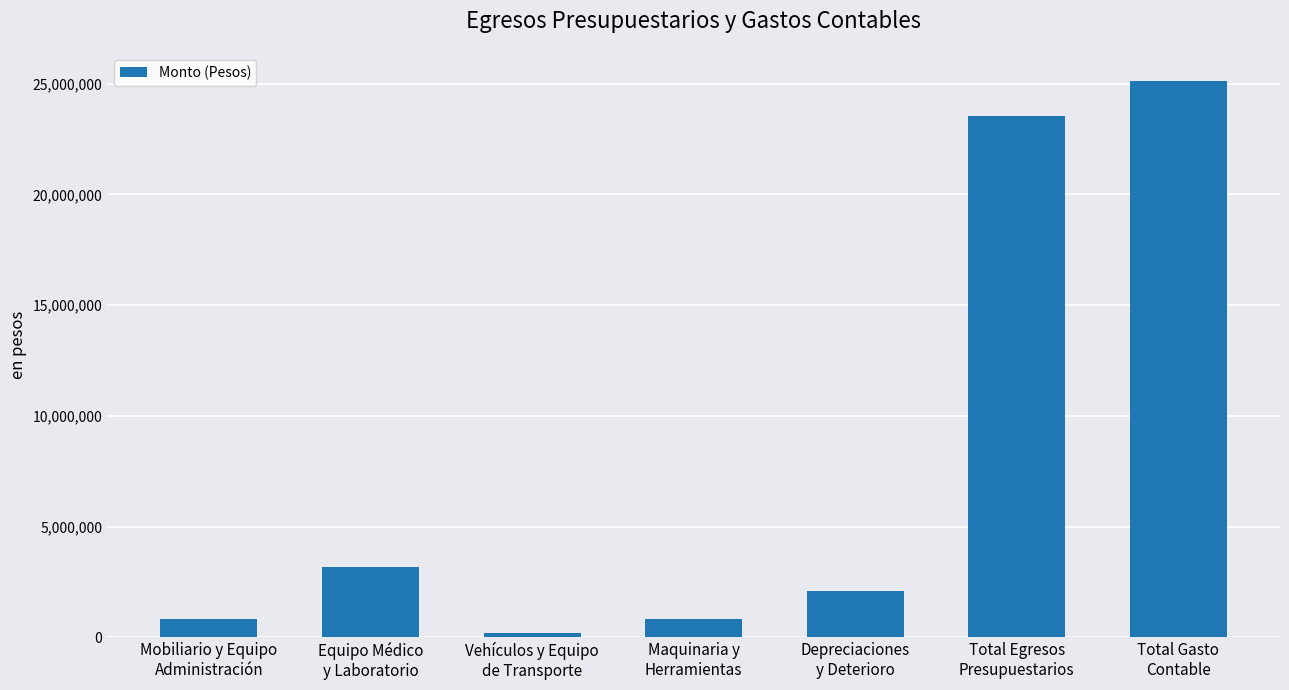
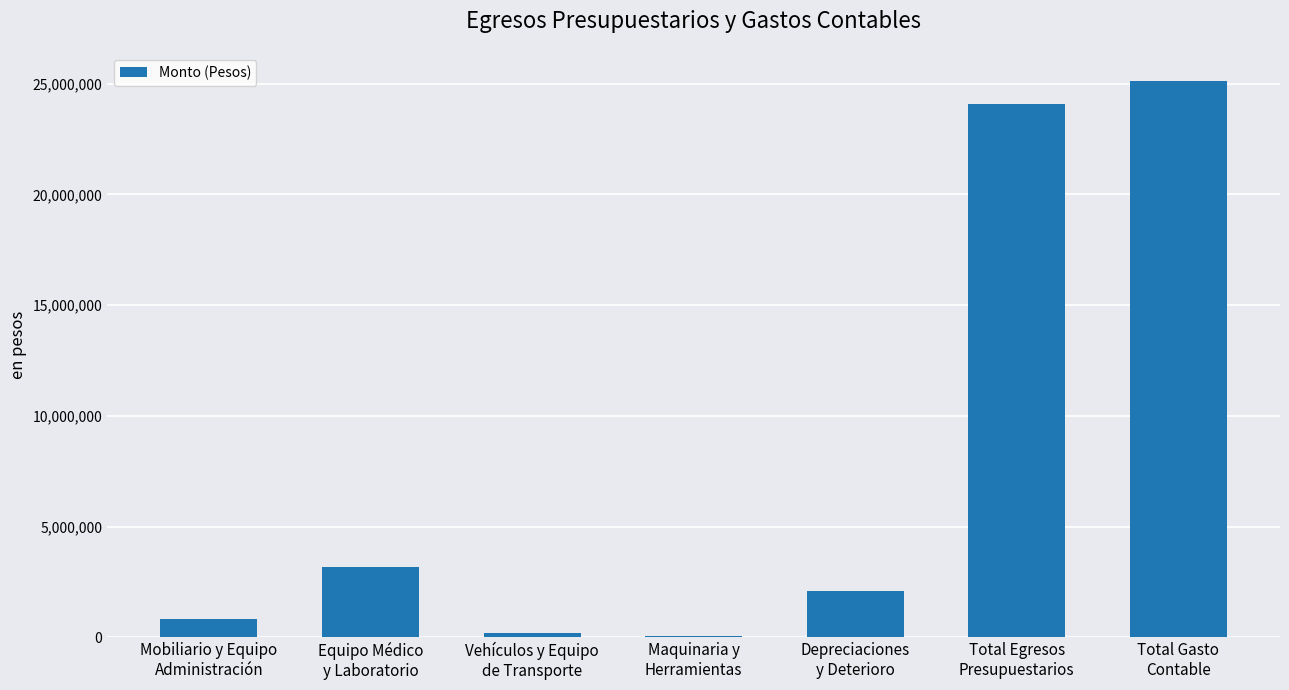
  {
    "Mobiliario y Equipo Administración": "800,000",
    "Equipo Médico y Laboratorio": "3,200,000",
    "Vehículos y Equipo de Transporte": "200,000",
-   "Maquinaria y Herramientas": "800,000",
+   "Maquinaria y Herramientas": "0",
    "Depreciaciones y Deterioro": "2,100,000",
-   "Total Egresos Presupuestarios": "23,600,000",
+   "Total Egresos Presupuestarios": "24,100,000",
    "Total Gasto Contable": "25,100,000"
  }
